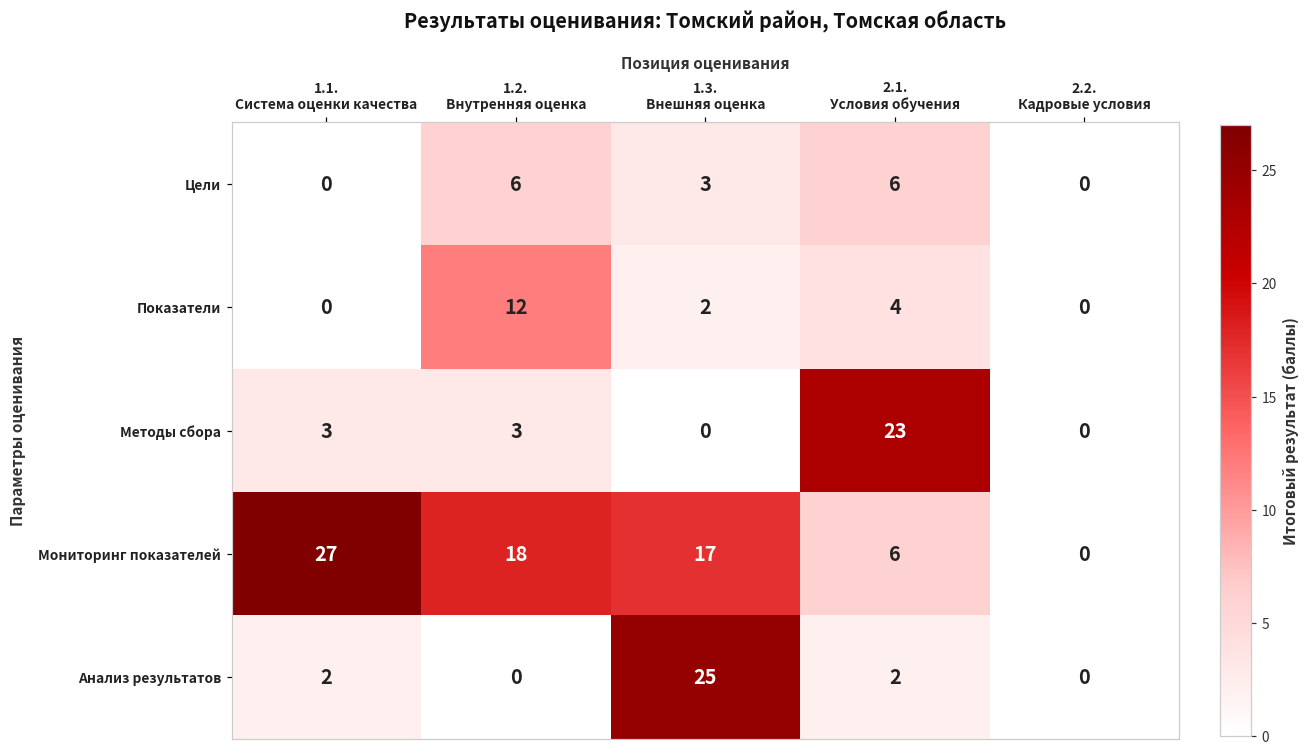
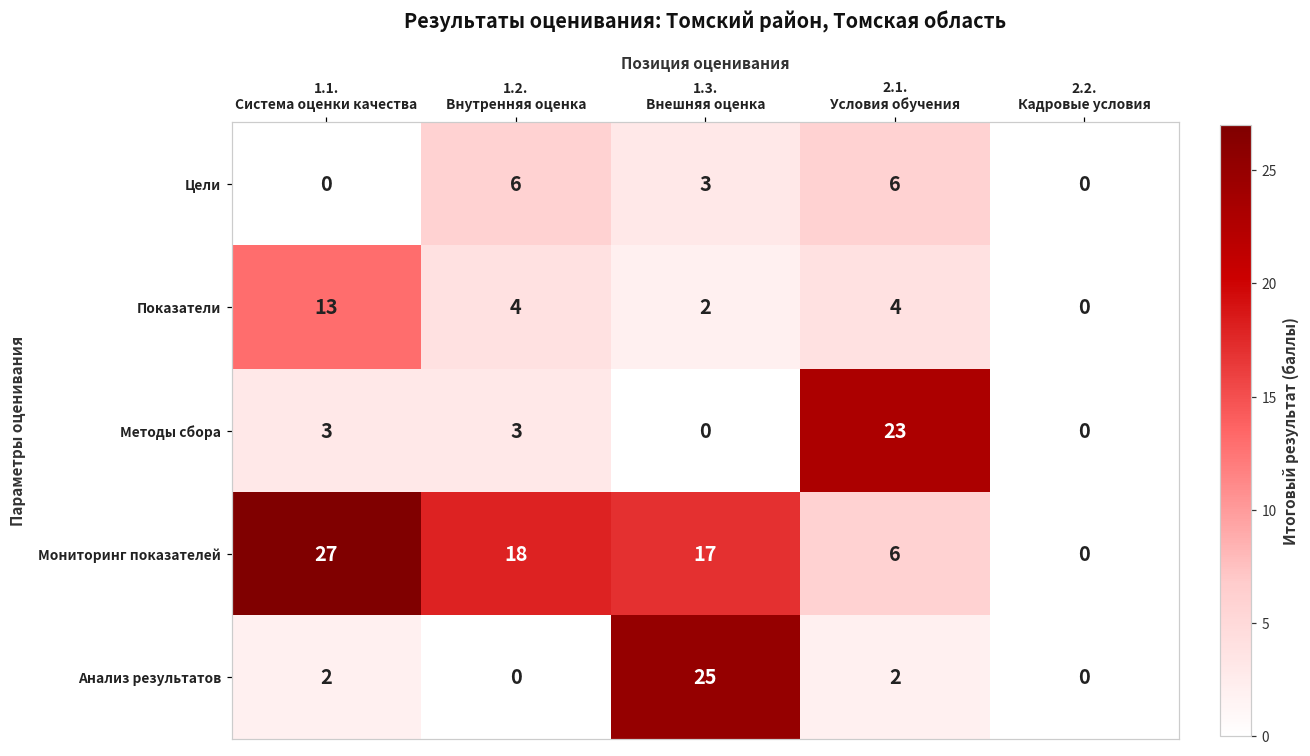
  {
    "Цели": {
      "1.1. Система оценки качества": 0,
      "1.2. Внутренняя оценка": 6,
      "1.3. Внешняя оценка": 3,
      "2.1. Условия обучения": 6,
      "2.2. Кадровые условия": 0
    },
    "Показатели": {
-     "1.1. Система оценки качества": 0,
-     "1.2. Внутренняя оценка": 12,
+     "1.1. Система оценки качества": 13,
+     "1.2. Внутренняя оценка": 4,
      "1.3. Внешняя оценка": 2,
      "2.1. Условия обучения": 4,
      "2.2. Кадровые условия": 0
    },
    "Методы сбора": {
      "1.1. Система оценки качества": 3,
      "1.2. Внутренняя оценка": 3,
      "1.3. Внешняя оценка": 0,
      "2.1. Условия обучения": 23,
      "2.2. Кадровые условия": 0
    },
    "Мониторинг показателей": {
      "1.1. Система оценки качества": 27,
      "1.2. Внутренняя оценка": 18,
      "1.3. Внешняя оценка": 17,
      "2.1. Условия обучения": 6,
      "2.2. Кадровые условия": 0
    },
    "Анализ результатов": {
      "1.1. Система оценки качества": 2,
      "1.2. Внутренняя оценка": 0,
      "1.3. Внешняя оценка": 25,
      "2.1. Условия обучения": 2,
      "2.2. Кадровые условия": 0
    }
  }
